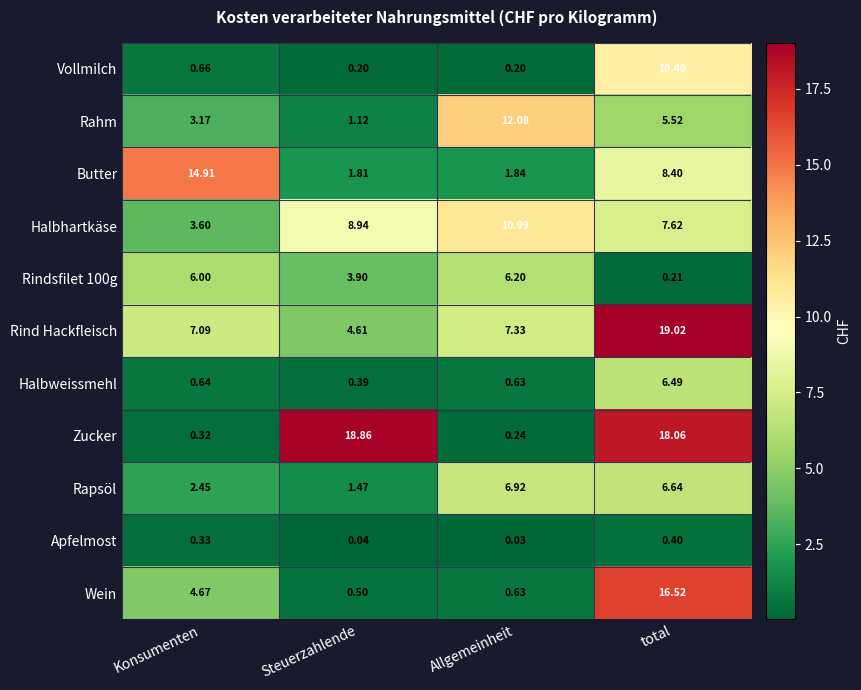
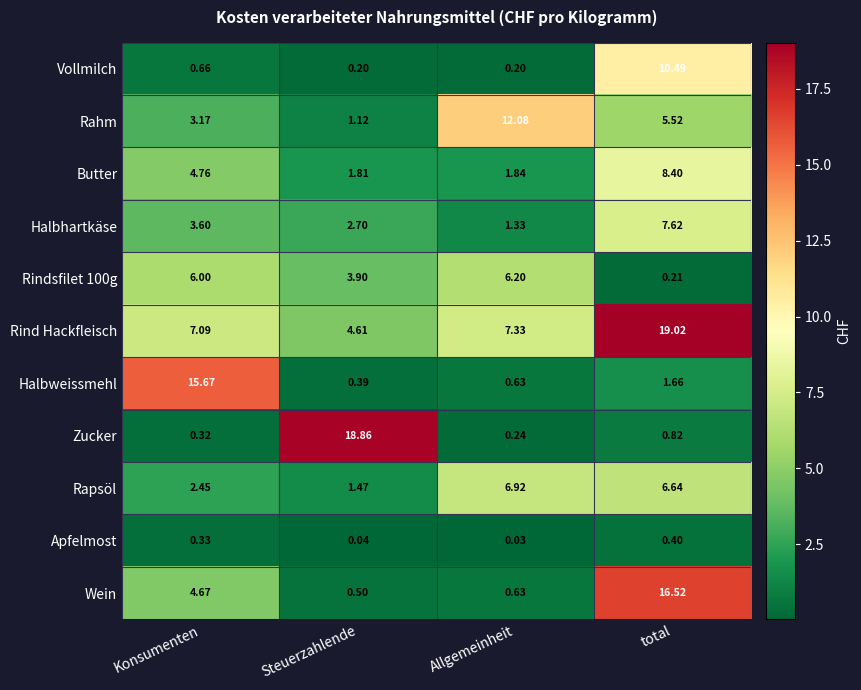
  {
    "Vollmilch": {
      "Konsumenten": 0.66,
      "Steuerzahlende": 0.20,
      "Allgemeinheit": 0.20,
      "total": 10.49
    },
    "Rahm": {
      "Konsumenten": 3.17,
      "Steuerzahlende": 1.12,
      "Allgemeinheit": 12.08,
      "total": 5.52
    },
    "Butter": {
-     "Konsumenten": 14.91,
+     "Konsumenten": 4.76,
      "Steuerzahlende": 1.81,
      "Allgemeinheit": 1.84,
      "total": 8.40
    },
    "Halbhartkäse": {
      "Konsumenten": 3.60,
-     "Steuerzahlende": 8.94,
-     "Allgemeinheit": 10.99,
+     "Steuerzahlende": 2.70,
+     "Allgemeinheit": 1.33,
      "total": 7.62
    },
    "Rindsfilet 100g": {
      "Konsumenten": 6.00,
      "Steuerzahlende": 3.90,
      "Allgemeinheit": 6.20,
      "total": 0.21
    },
    "Rind Hackfleisch": {
      "Konsumenten": 7.09,
      "Steuerzahlende": 4.61,
      "Allgemeinheit": 7.33,
      "total": 19.02
    },
    "Halbweissmehl": {
-     "Konsumenten": 0.64,
+     "Konsumenten": 15.67,
      "Steuerzahlende": 0.39,
      "Allgemeinheit": 0.63,
-     "total": 6.49
+     "total": 1.66
    },
    "Zucker": {
      "Konsumenten": 0.32,
      "Steuerzahlende": 18.86,
      "Allgemeinheit": 0.24,
-     "total": 18.06
+     "total": 0.82
    },
    "Rapsöl": {
      "Konsumenten": 2.45,
      "Steuerzahlende": 1.47,
      "Allgemeinheit": 6.92,
      "total": 6.64
    },
    "Apfelmost": {
      "Konsumenten": 0.33,
      "Steuerzahlende": 0.04,
      "Allgemeinheit": 0.03,
      "total": 0.40
    },
    "Wein": {
      "Konsumenten": 4.67,
      "Steuerzahlende": 0.50,
      "Allgemeinheit": 0.63,
      "total": 16.52
    }
  }
